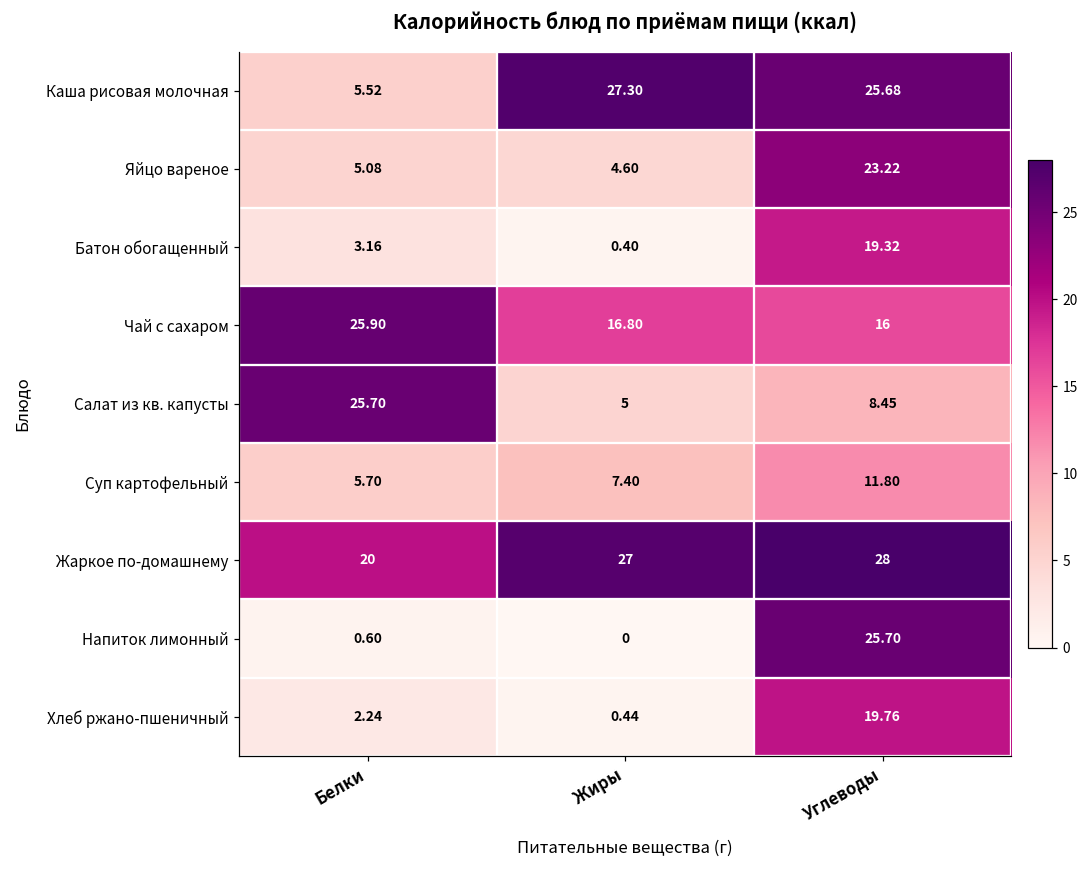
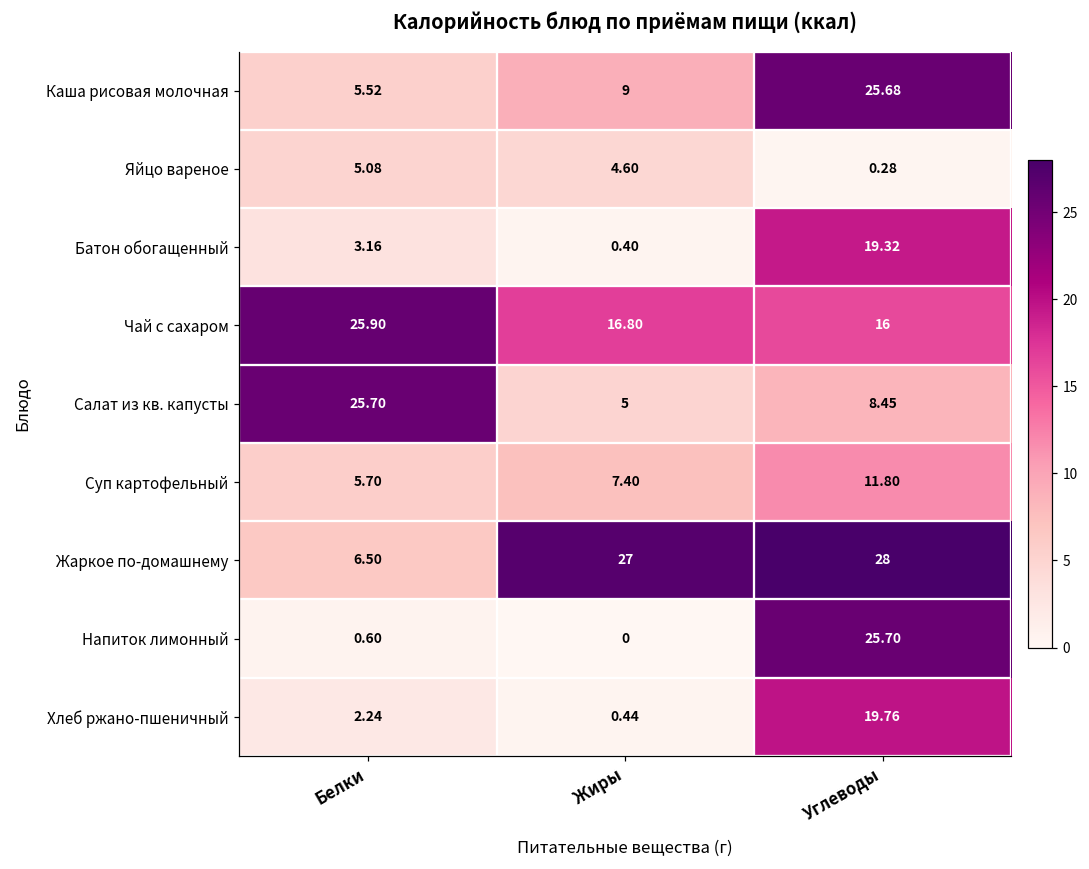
  {
    "Каша рисовая молочная": {
      "Белки": 5.52,
-     "Жиры": 27.30,
+     "Жиры": 9,
      "Углеводы": 25.68
    },
    "Яйцо вареное": {
      "Белки": 5.08,
      "Жиры": 4.60,
-     "Углеводы": 23.22
+     "Углеводы": 0.28
    },
    "Батон обогащенный": {
      "Белки": 3.16,
      "Жиры": 0.40,
      "Углеводы": 19.32
    },
    "Чай с сахаром": {
      "Белки": 25.90,
      "Жиры": 16.80,
      "Углеводы": 16
    },
    "Салат из кв. капусты": {
      "Белки": 25.70,
      "Жиры": 5,
      "Углеводы": 8.45
    },
    "Суп картофельный": {
      "Белки": 5.70,
      "Жиры": 7.40,
      "Углеводы": 11.80
    },
    "Жаркое по-домашнему": {
-     "Белки": 20,
+     "Белки": 6.50,
      "Жиры": 27,
      "Углеводы": 28
    },
    "Напиток лимонный": {
      "Белки": 0.60,
      "Жиры": 0,
      "Углеводы": 25.70
    },
    "Хлеб ржано-пшеничный": {
      "Белки": 2.24,
      "Жиры": 0.44,
      "Углеводы": 19.76
    }
  }
